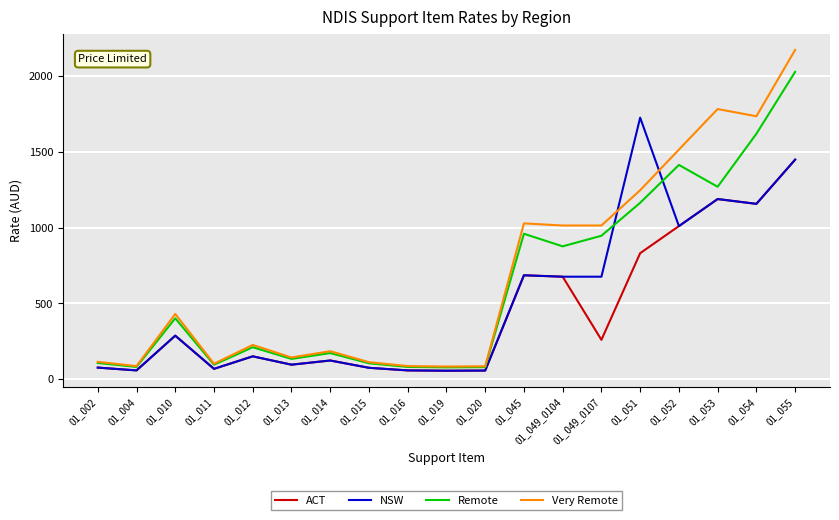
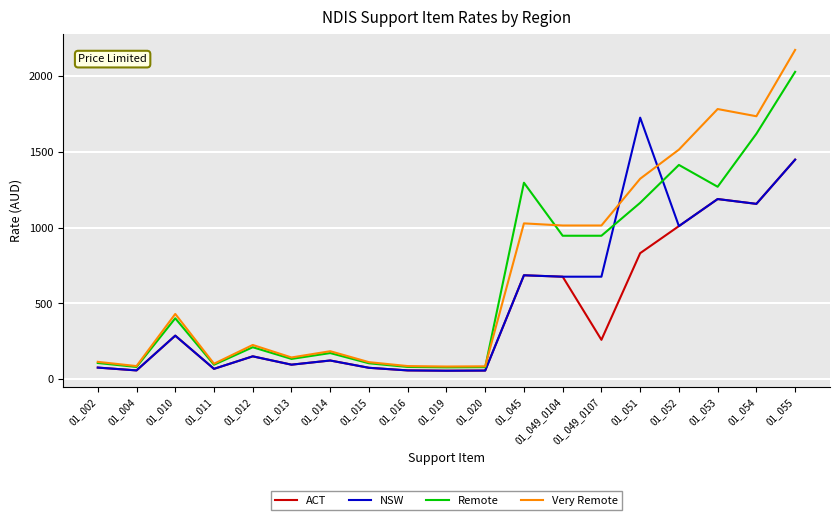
  {
    "ACT": {
      "01_049_0107": 260,
      "01_051": 830
    },
    "NSW": {
      "01_049_0107": 680,
      "01_051": 1730
    },
    "Remote": {
      "01_010": 400,
-     "01_045": 960,
-     "01_049_0104": 880,
+     "01_045": 1300,
+     "01_049_0104": 950,
      "01_049_0107": 950,
      "01_051": 1160,
      "01_052": 1410,
      "01_053": 1270,
      "01_054": 1620,
      "01_055": 2030
    },
    "Very Remote": {
      "01_010": 430,
      "01_045": 1030,
      "01_049_0104": 1010,
      "01_049_0107": 1010,
-     "01_051": 1250,
+     "01_051": 1320,
      "01_052": 1510,
      "01_053": 1780,
      "01_054": 1730,
      "01_055": 2170
    }
  }
